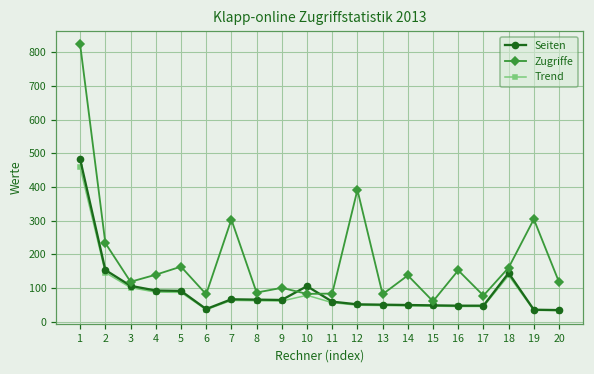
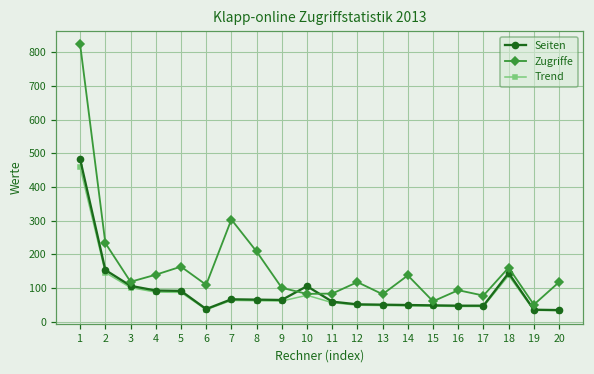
  {
    "Seiten": {
      "1": 480,
      "10": 110
    },
    "Zugriffe": {
      "1": 820,
      "2": 230,
      "3": 120,
      "4": 140,
      "5": 160,
-     "6": 80,
+     "6": 110,
      "7": 300,
-     "8": 90,
+     "8": 210,
      "9": 100,
      "11": 80,
-     "12": 390,
+     "12": 120,
      "13": 80,
      "14": 140,
      "15": 60,
-     "16": 150,
+     "16": 90,
      "17": 80,
      "18": 160,
-     "19": 300,
+     "19": 50,
      "20": 120
    },
    "Trend": {
      "1": 460
    }
  }
